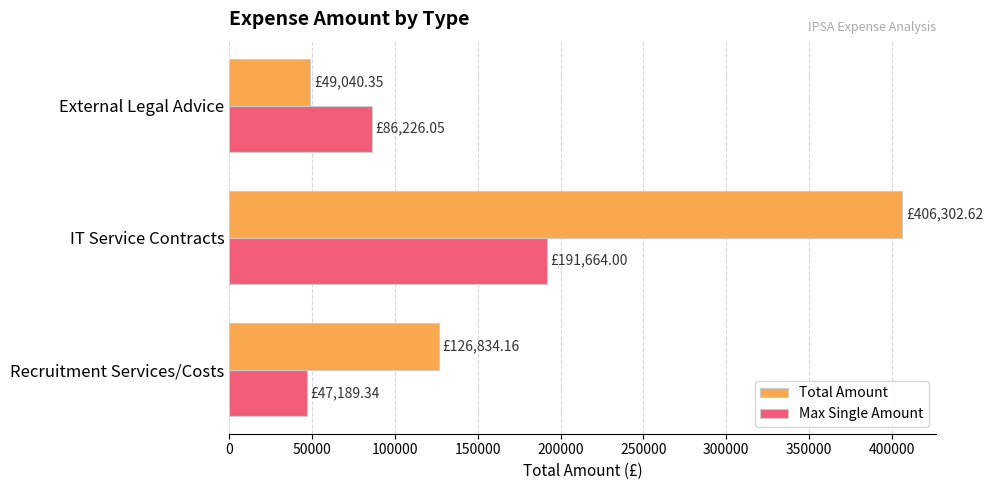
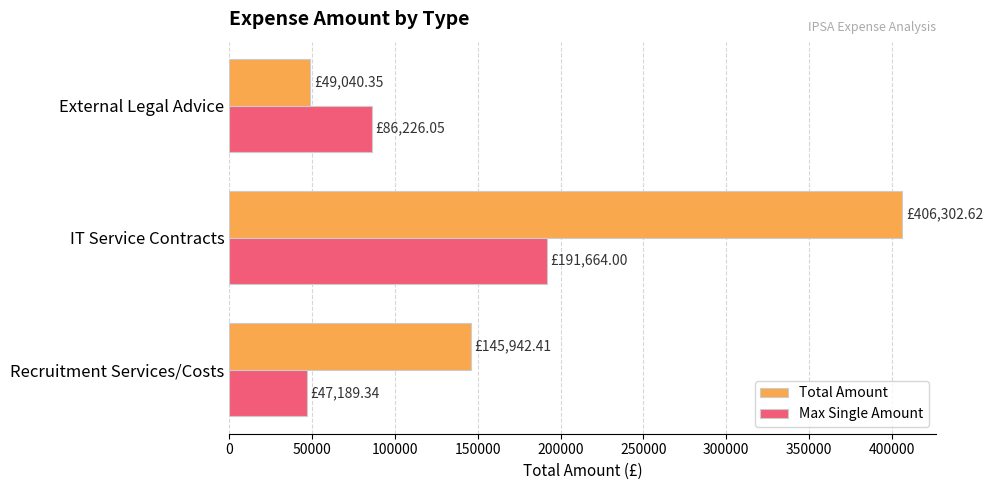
  {
    "Total Amount": {
      "External Legal Advice": "£49,040.35",
      "IT Service Contracts": "£406,302.62",
-     "Recruitment Services/Costs": "£126,834.16"
+     "Recruitment Services/Costs": "£145,942.41"
    },
    "Max Single Amount": {
      "External Legal Advice": "£86,226.05",
      "IT Service Contracts": "£191,664.00",
      "Recruitment Services/Costs": "£47,189.34"
    }
  }
